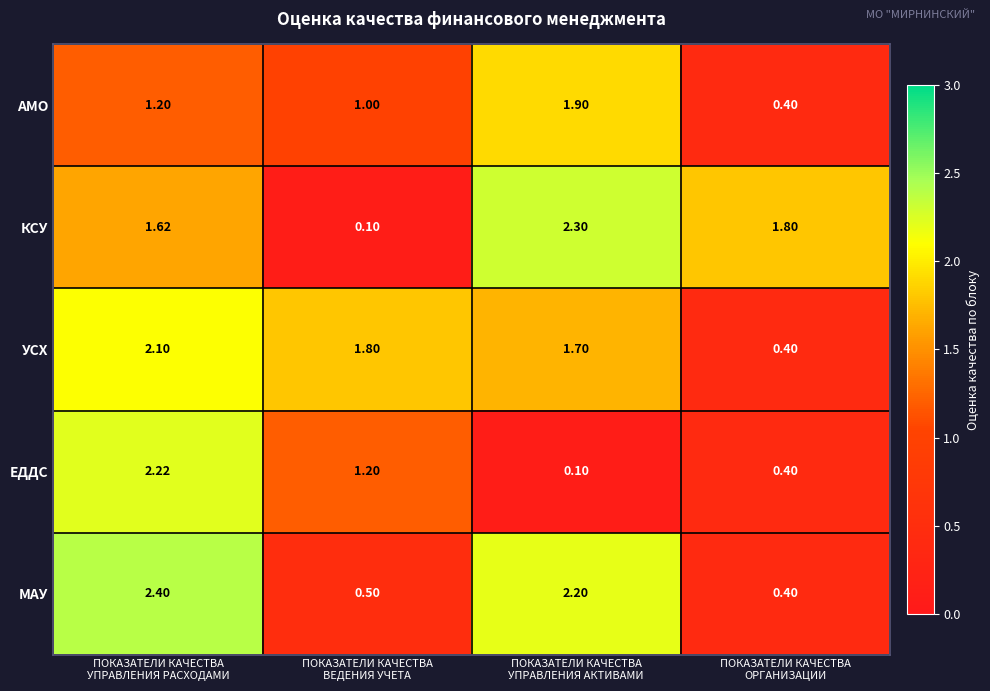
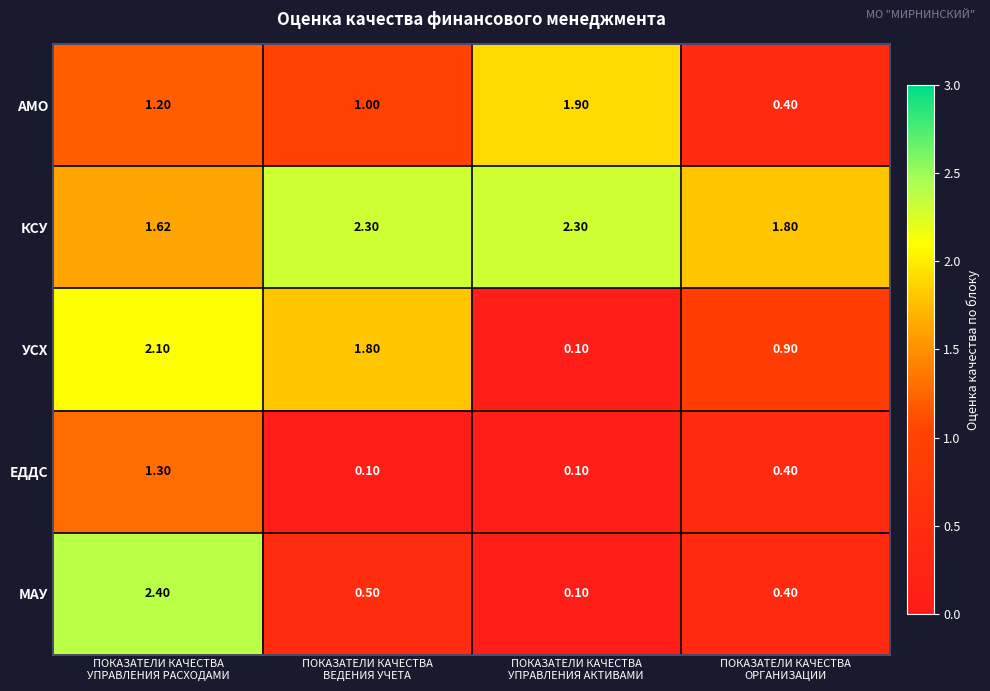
  {
    "АМО": {
      "ПОКАЗАТЕЛИ КАЧЕСТВА УПРАВЛЕНИЯ РАСХОДАМИ": 1.20,
      "ПОКАЗАТЕЛИ КАЧЕСТВА ВЕДЕНИЯ УЧЕТА": 1.00,
      "ПОКАЗАТЕЛИ КАЧЕСТВА УПРАВЛЕНИЯ АКТИВАМИ": 1.90,
      "ПОКАЗАТЕЛИ КАЧЕСТВА ОРГАНИЗАЦИИ": 0.40
    },
    "КСУ": {
      "ПОКАЗАТЕЛИ КАЧЕСТВА УПРАВЛЕНИЯ РАСХОДАМИ": 1.62,
-     "ПОКАЗАТЕЛИ КАЧЕСТВА ВЕДЕНИЯ УЧЕТА": 0.10,
+     "ПОКАЗАТЕЛИ КАЧЕСТВА ВЕДЕНИЯ УЧЕТА": 2.30,
      "ПОКАЗАТЕЛИ КАЧЕСТВА УПРАВЛЕНИЯ АКТИВАМИ": 2.30,
      "ПОКАЗАТЕЛИ КАЧЕСТВА ОРГАНИЗАЦИИ": 1.80
    },
    "УСХ": {
      "ПОКАЗАТЕЛИ КАЧЕСТВА УПРАВЛЕНИЯ РАСХОДАМИ": 2.10,
      "ПОКАЗАТЕЛИ КАЧЕСТВА ВЕДЕНИЯ УЧЕТА": 1.80,
-     "ПОКАЗАТЕЛИ КАЧЕСТВА УПРАВЛЕНИЯ АКТИВАМИ": 1.70,
-     "ПОКАЗАТЕЛИ КАЧЕСТВА ОРГАНИЗАЦИИ": 0.40
+     "ПОКАЗАТЕЛИ КАЧЕСТВА УПРАВЛЕНИЯ АКТИВАМИ": 0.10,
+     "ПОКАЗАТЕЛИ КАЧЕСТВА ОРГАНИЗАЦИИ": 0.90
    },
    "ЕДДС": {
-     "ПОКАЗАТЕЛИ КАЧЕСТВА УПРАВЛЕНИЯ РАСХОДАМИ": 2.22,
-     "ПОКАЗАТЕЛИ КАЧЕСТВА ВЕДЕНИЯ УЧЕТА": 1.20,
+     "ПОКАЗАТЕЛИ КАЧЕСТВА УПРАВЛЕНИЯ РАСХОДАМИ": 1.30,
+     "ПОКАЗАТЕЛИ КАЧЕСТВА ВЕДЕНИЯ УЧЕТА": 0.10,
      "ПОКАЗАТЕЛИ КАЧЕСТВА УПРАВЛЕНИЯ АКТИВАМИ": 0.10,
      "ПОКАЗАТЕЛИ КАЧЕСТВА ОРГАНИЗАЦИИ": 0.40
    },
    "МАУ": {
      "ПОКАЗАТЕЛИ КАЧЕСТВА УПРАВЛЕНИЯ РАСХОДАМИ": 2.40,
      "ПОКАЗАТЕЛИ КАЧЕСТВА ВЕДЕНИЯ УЧЕТА": 0.50,
-     "ПОКАЗАТЕЛИ КАЧЕСТВА УПРАВЛЕНИЯ АКТИВАМИ": 2.20,
+     "ПОКАЗАТЕЛИ КАЧЕСТВА УПРАВЛЕНИЯ АКТИВАМИ": 0.10,
      "ПОКАЗАТЕЛИ КАЧЕСТВА ОРГАНИЗАЦИИ": 0.40
    }
  }
